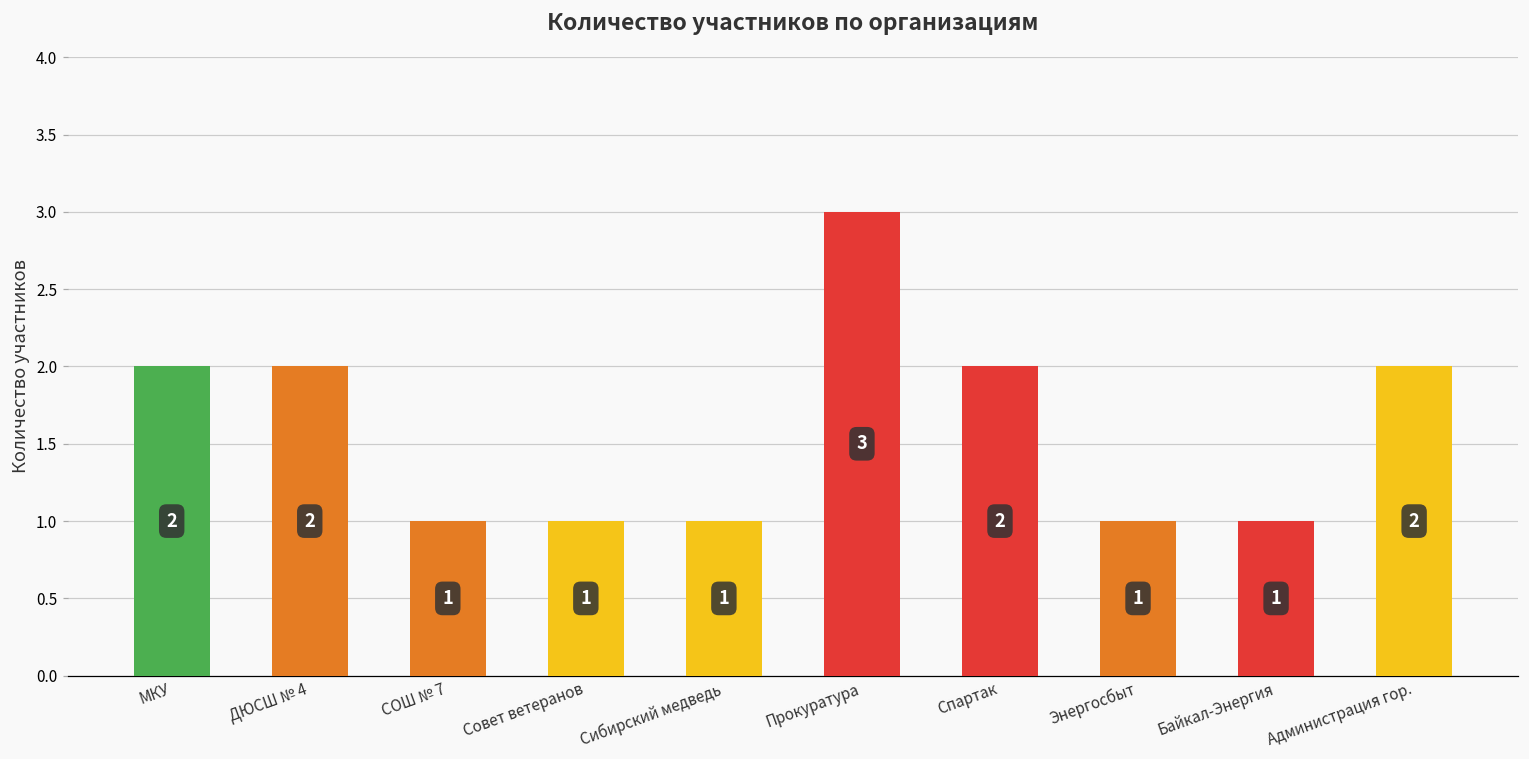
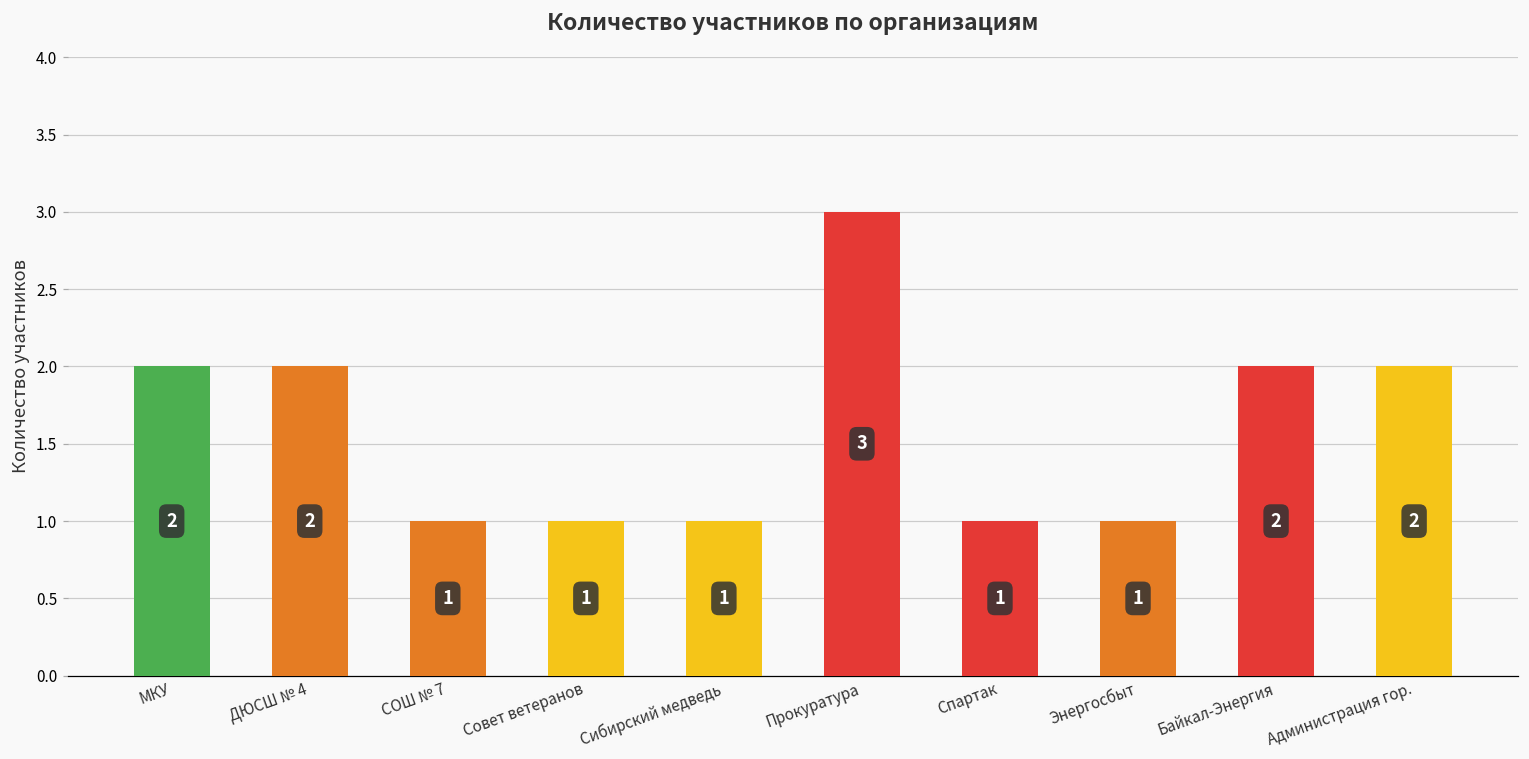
  {
-   "Спартак": 2,
-   "Байкал-Энергия": 1
+   "Спартак": 1,
+   "Байкал-Энергия": 2
  }
